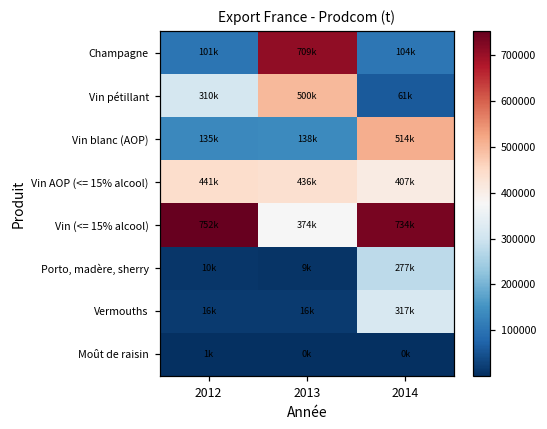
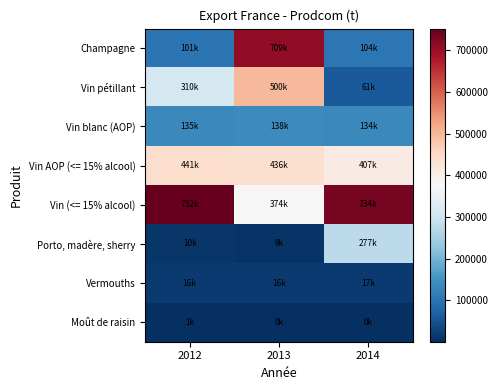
  {
    "Champagne": {
      "2012": "101k",
      "2013": "709k",
      "2014": "104k"
    },
    "Vin pétillant": {
      "2012": "310k",
      "2013": "500k",
      "2014": "61k"
    },
    "Vin blanc (AOP)": {
      "2012": "135k",
      "2013": "138k",
-     "2014": "514k"
+     "2014": "134k"
    },
    "Vin AOP (<= 15% alcool)": {
      "2012": "441k",
      "2013": "436k",
      "2014": "407k"
    },
    "Vin (<= 15% alcool)": {
      "2012": "752k",
      "2013": "374k",
      "2014": "734k"
    },
    "Porto, madère, sherry": {
      "2012": "10k",
      "2013": "9k",
      "2014": "277k"
    },
    "Vermouths": {
      "2012": "16k",
      "2013": "16k",
-     "2014": "317k"
+     "2014": "17k"
    },
    "Moût de raisin": {
      "2012": "1k",
      "2013": "0k",
      "2014": "0k"
    }
  }
